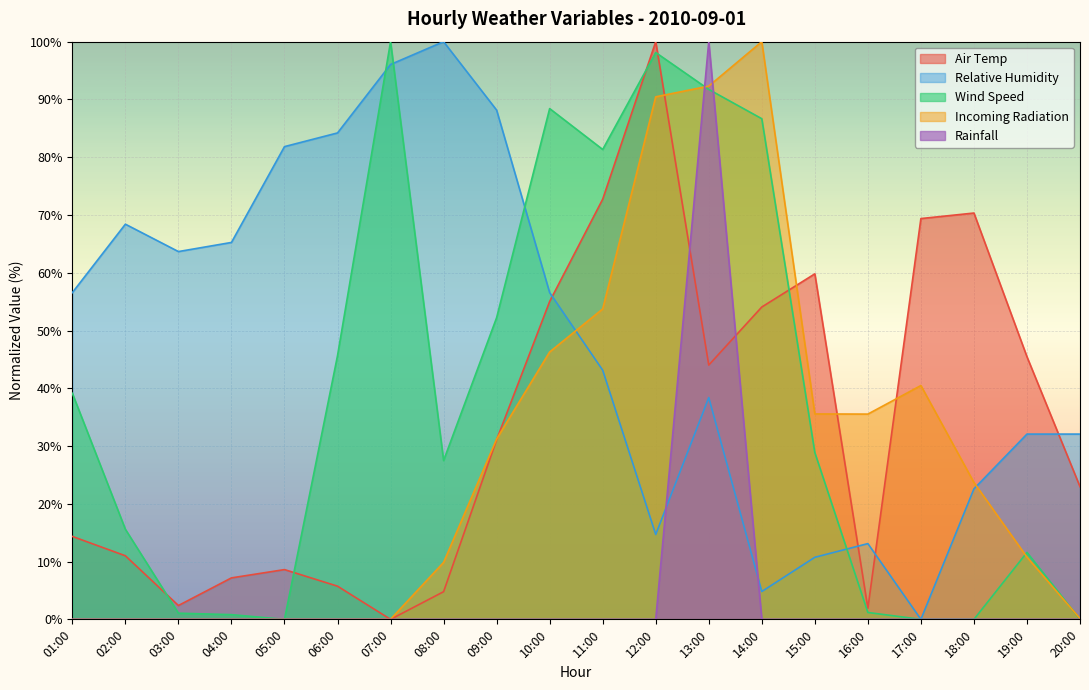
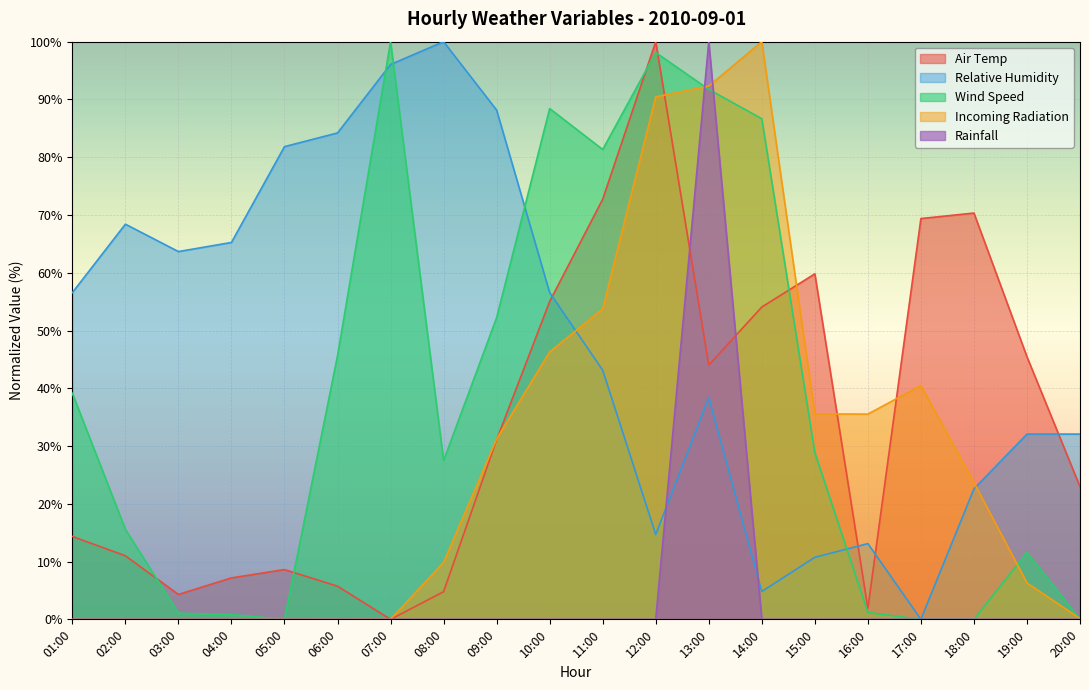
  {
    "Air Temp": {
      "01:00": "14%",
      "02:00": "11%",
-     "03:00": "2%",
+     "03:00": "4%",
      "04:00": "7%",
      "05:00": "9%",
      "06:00": "6%",
      "08:00": "5%",
      "10:00": "55%",
      "11:00": "73%",
      "12:00": "100%",
      "13:00": "44%",
      "14:00": "54%",
      "15:00": "60%",
      "16:00": "2%",
      "17:00": "69%",
      "18:00": "70%",
      "19:00": "45%",
      "20:00": "23%"
    },
    "Relative Humidity": {
      "01:00": "57%",
      "02:00": "68%",
      "03:00": "64%",
      "04:00": "65%",
      "05:00": "82%",
      "06:00": "84%",
      "07:00": "96%",
      "08:00": "100%",
      "09:00": "88%",
      "10:00": "57%",
      "11:00": "43%",
      "12:00": "15%",
      "13:00": "38%",
      "14:00": "5%",
      "15:00": "11%",
      "16:00": "13%",
      "18:00": "23%",
      "19:00": "32%",
      "20:00": "32%"
    },
    "Wind Speed": {
      "01:00": "39%",
      "02:00": "16%",
      "03:00": "1%",
      "04:00": "1%",
      "06:00": "46%",
      "07:00": "100%",
      "08:00": "27%",
      "09:00": "52%",
      "10:00": "88%",
      "11:00": "81%",
      "12:00": "98%",
      "13:00": "92%",
      "14:00": "87%",
      "15:00": "29%",
      "16:00": "1%",
      "19:00": "12%"
    },
    "Incoming Radiation": {
      "08:00": "10%",
      "10:00": "46%",
      "11:00": "54%",
      "12:00": "90%",
      "13:00": "92%",
      "14:00": "100%",
      "15:00": "36%",
      "16:00": "36%",
      "17:00": "40%",
      "18:00": "24%",
-     "19:00": "11%"
+     "19:00": "6%"
    },
    "Rainfall": {
      "08:00": "0%",
      "09:00": "0%",
      "10:00": "0%",
      "11:00": "0%",
      "12:00": "0%",
      "13:00": "100%",
      "14:00": "0%",
      "15:00": "0%",
      "16:00": "0%",
      "19:00": "0%"
    }
  }
